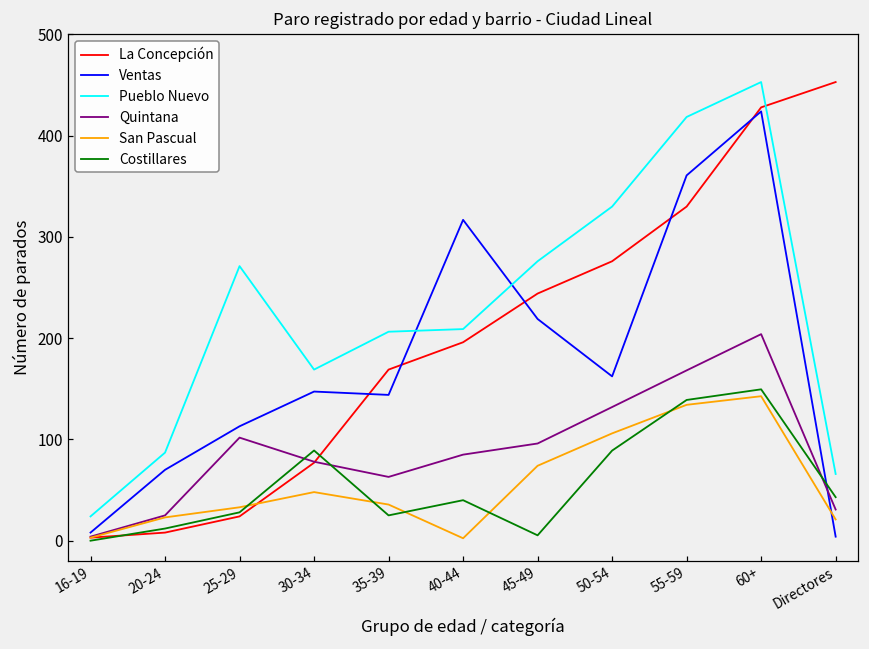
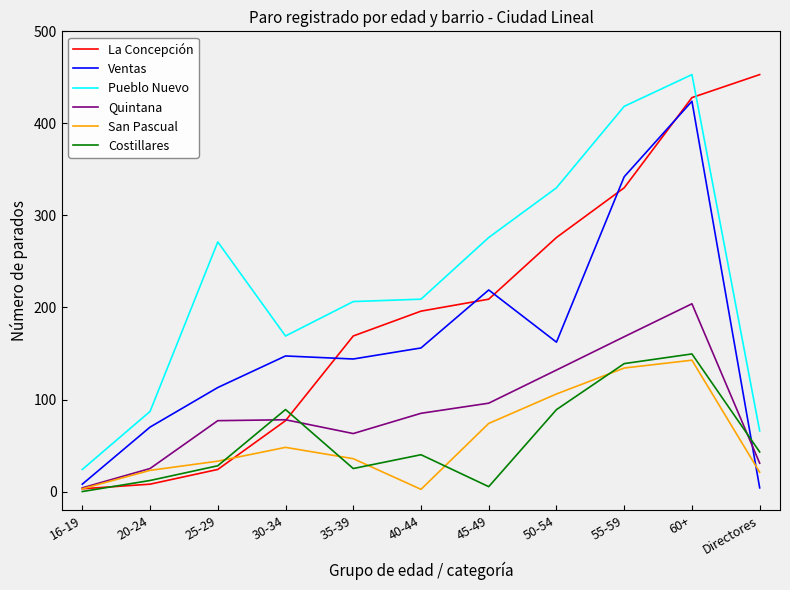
  {
    "La Concepción": {
      "20-24": 10,
      "25-29": 20,
      "35-39": 170,
      "40-44": 200,
-     "45-49": 240,
+     "45-49": 210,
      "50-54": 280,
      "55-59": 330,
      "60+": 430,
      "Directores": 450
    },
    "Ventas": {
      "16-19": 10,
      "20-24": 70,
      "25-29": 110,
      "30-34": 150,
      "35-39": 140,
-     "40-44": 320,
+     "40-44": 160,
      "45-49": 220,
      "50-54": 160,
-     "55-59": 360,
+     "55-59": 340,
      "60+": 420,
      "Directores": 0
    },
    "Pueblo Nuevo": {
      "16-19": 20,
      "20-24": 90,
      "25-29": 270,
      "30-34": 170,
      "35-39": 210,
      "40-44": 210,
      "45-49": 280,
      "50-54": 330,
      "55-59": 420,
      "60+": 450,
      "Directores": 70
    },
    "Quintana": {
-     "25-29": 100,
+     "25-29": 80,
      "35-39": 60,
      "40-44": 90,
      "45-49": 100,
      "50-54": 130,
      "55-59": 170,
      "60+": 200,
      "Directores": 30
    },
    "San Pascual": {
      "25-29": 30,
      "30-34": 50,
      "35-39": 40,
      "40-44": 0,
      "45-49": 70,
      "50-54": 110,
      "55-59": 130,
      "60+": 140,
      "Directores": 20
    },
    "Costillares": {
      "16-19": 0,
      "20-24": 10,
      "25-29": 30,
      "30-34": 90,
      "35-39": 30,
      "40-44": 40,
      "45-49": 10,
      "50-54": 90,
      "55-59": 140,
      "60+": 150,
      "Directores": 40
    }
  }
